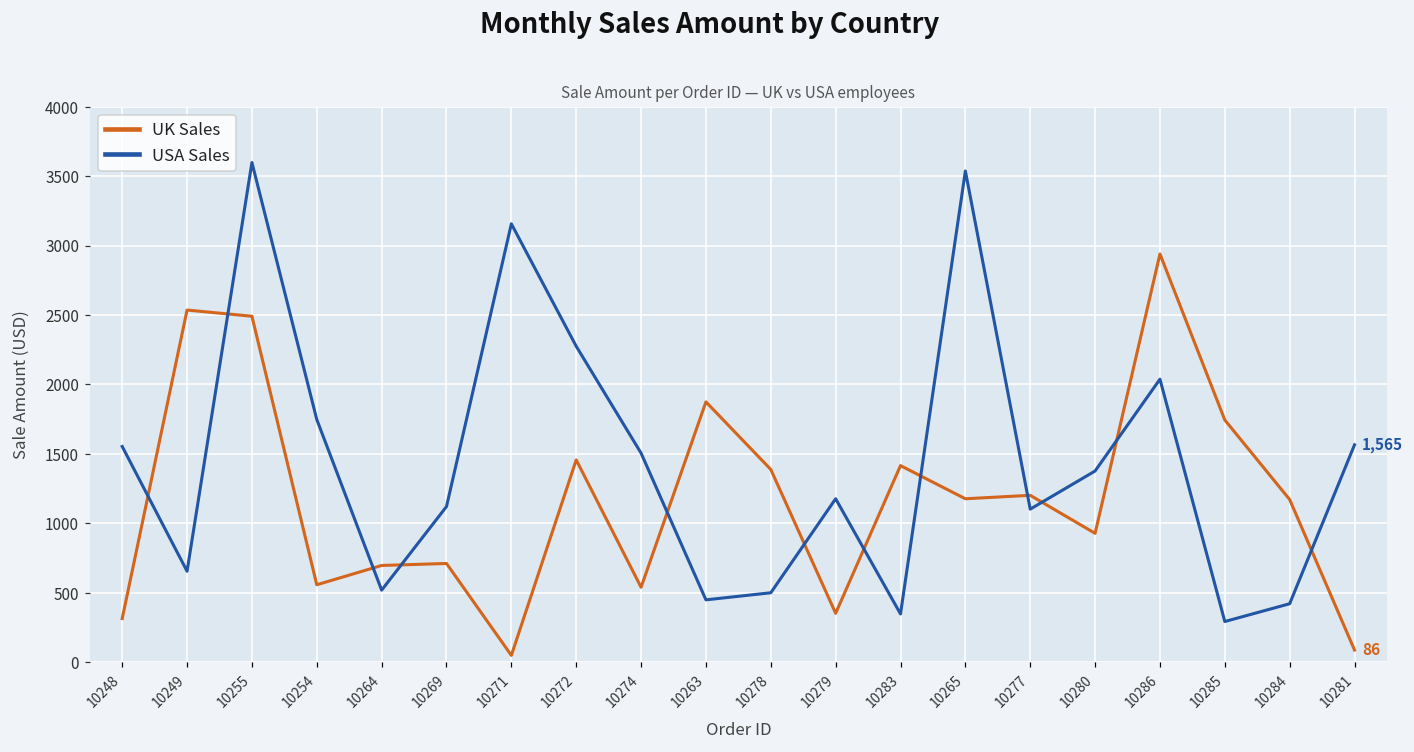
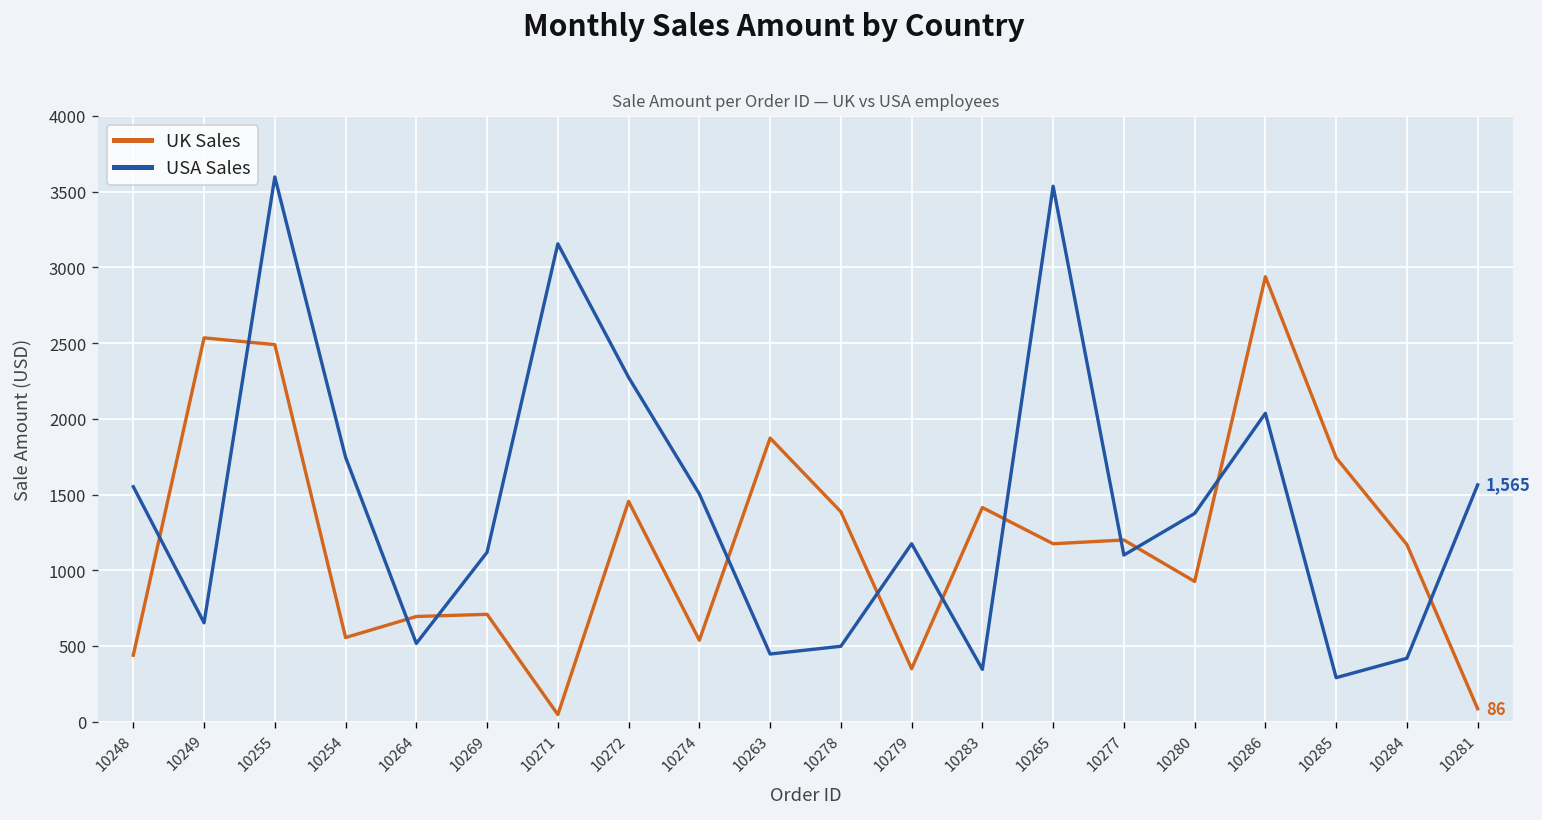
  {
    "UK Sales": {
-     "10248": "310",
+     "10248": "440",
      "10249": "2540",
      "10255": "2490",
      "10254": "560",
      "10264": "700",
      "10269": "710",
      "10271": "50",
      "10272": "1460",
      "10274": "540",
      "10263": "1870",
      "10278": "1390",
      "10279": "350",
      "10283": "1410",
      "10265": "1180",
      "10277": "1200",
      "10280": "930",
      "10286": "2940",
      "10285": "1740",
      "10284": "1170"
    },
    "USA Sales": {
      "10281": "1,565"
    }
  }
